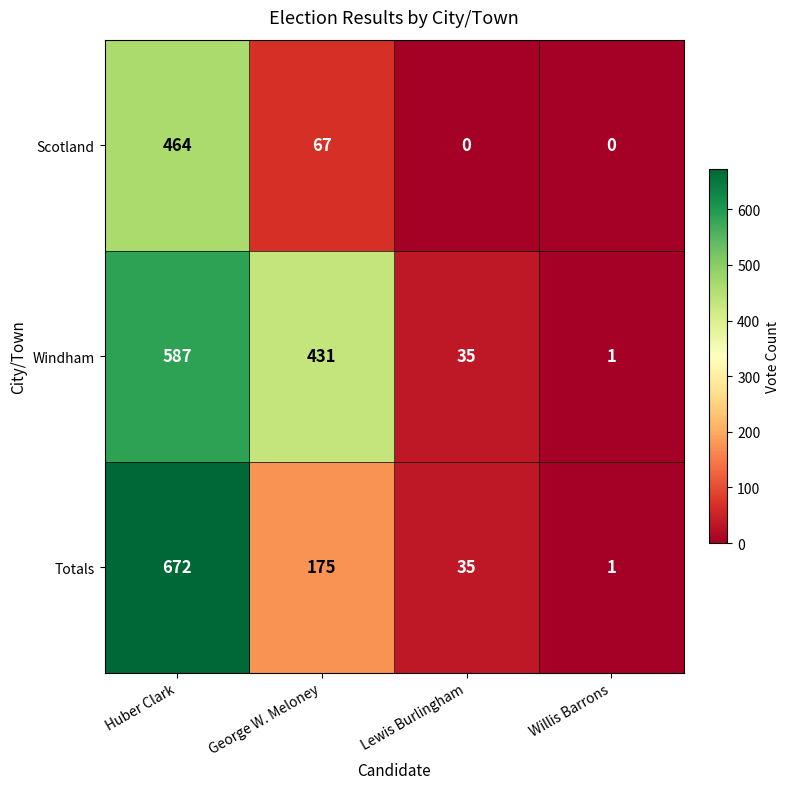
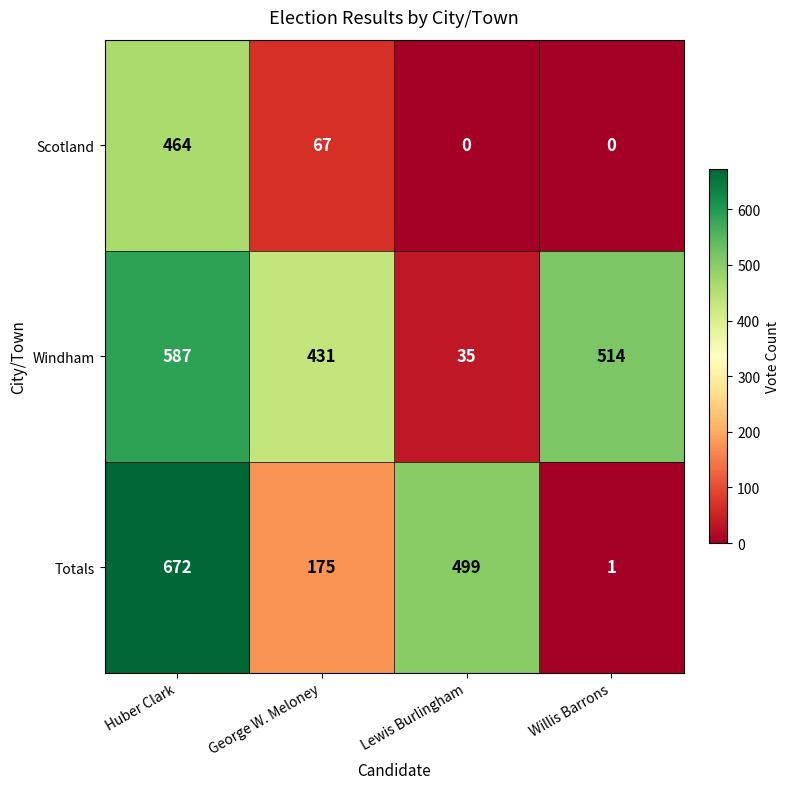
  {
    "Scotland": {
      "Huber Clark": 464,
      "George W. Meloney": 67,
      "Lewis Burlingham": 0,
      "Willis Barrons": 0
    },
    "Windham": {
      "Huber Clark": 587,
      "George W. Meloney": 431,
      "Lewis Burlingham": 35,
-     "Willis Barrons": 1
+     "Willis Barrons": 514
    },
    "Totals": {
      "Huber Clark": 672,
      "George W. Meloney": 175,
-     "Lewis Burlingham": 35,
+     "Lewis Burlingham": 499,
      "Willis Barrons": 1
    }
  }
